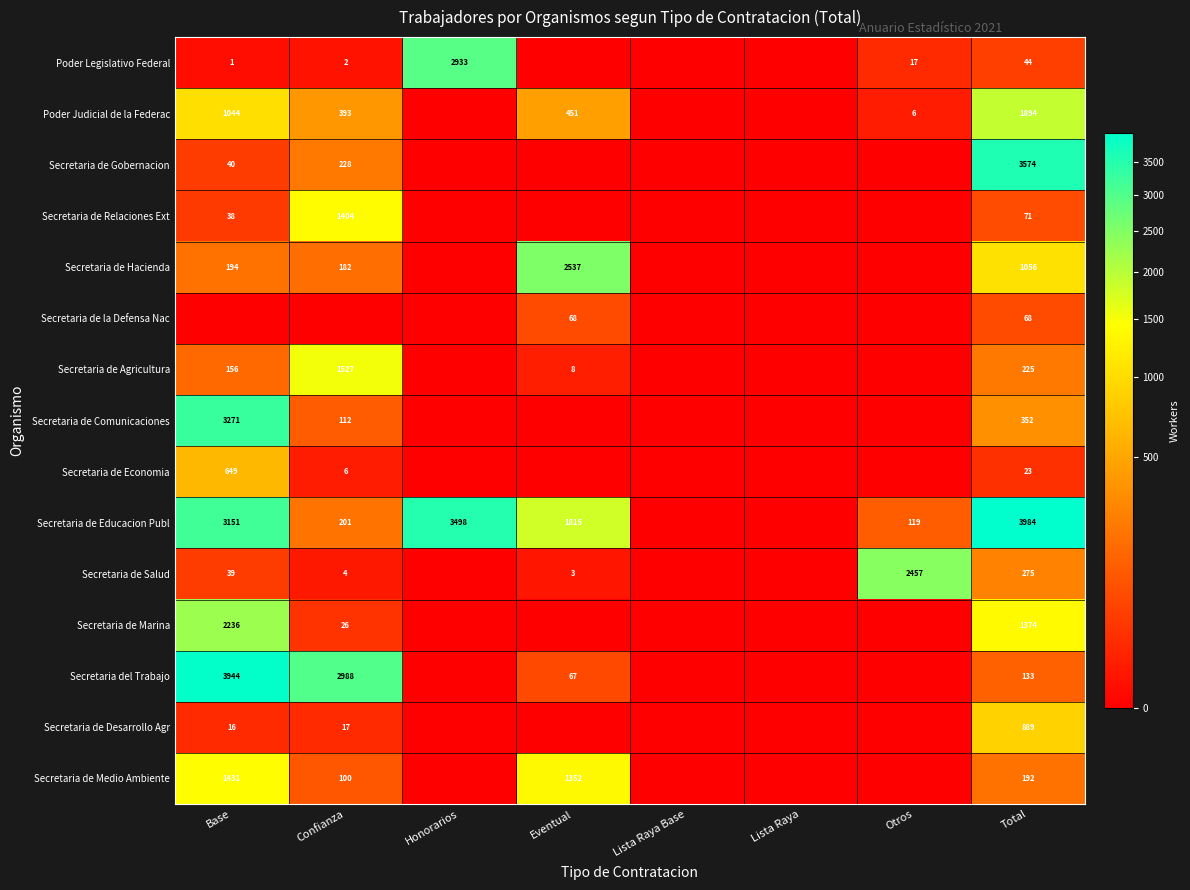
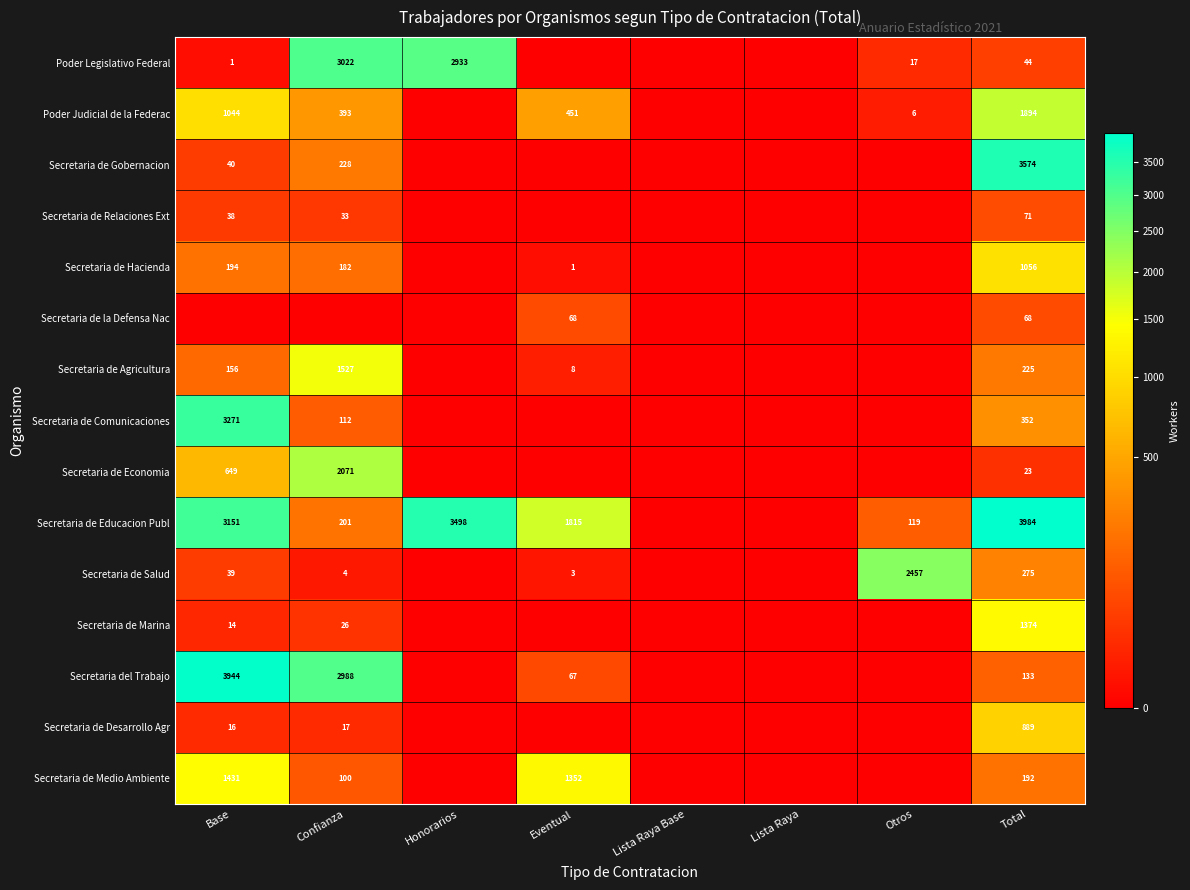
  {
    "Poder Legislativo Federal": {
      "Base": 1,
-     "Confianza": 2,
+     "Confianza": 3022,
      "Honorarios": 2933,
      "Otros": 17,
      "Total": 44
    },
    "Poder Judicial de la Federac": {
      "Base": 1044,
      "Confianza": 393,
      "Eventual": 451,
      "Otros": 6,
      "Total": 1894
    },
    "Secretaria de Gobernacion": {
      "Base": 40,
      "Confianza": 228,
      "Total": 3574
    },
    "Secretaria de Relaciones Ext": {
      "Base": 38,
-     "Confianza": 1404,
+     "Confianza": 33,
      "Total": 71
    },
    "Secretaria de Hacienda": {
      "Base": 194,
      "Confianza": 182,
-     "Eventual": 2537,
+     "Eventual": 1,
      "Total": 1056
    },
    "Secretaria de la Defensa Nac": {
      "Eventual": 68,
      "Total": 68
    },
    "Secretaria de Agricultura": {
      "Base": 156,
      "Confianza": 1527,
      "Eventual": 8,
      "Total": 225
    },
    "Secretaria de Comunicaciones": {
      "Base": 3271,
      "Confianza": 112,
      "Total": 352
    },
    "Secretaria de Economia": {
      "Base": 649,
-     "Confianza": 6,
+     "Confianza": 2071,
      "Total": 23
    },
    "Secretaria de Educacion Publ": {
      "Base": 3151,
      "Confianza": 201,
      "Honorarios": 3498,
      "Eventual": 1815,
      "Otros": 119,
      "Total": 3984
    },
    "Secretaria de Salud": {
      "Base": 39,
      "Confianza": 4,
      "Eventual": 3,
      "Otros": 2457,
      "Total": 275
    },
    "Secretaria de Marina": {
-     "Base": 2236,
+     "Base": 14,
      "Confianza": 26,
      "Total": 1374
    },
    "Secretaria del Trabajo": {
      "Base": 3944,
      "Confianza": 2988,
      "Eventual": 67,
      "Total": 133
    },
    "Secretaria de Desarrollo Agr": {
      "Base": 16,
      "Confianza": 17,
      "Total": 889
    },
    "Secretaria de Medio Ambiente": {
      "Base": 1431,
      "Confianza": 100,
      "Eventual": 1352,
      "Total": 192
    }
  }
